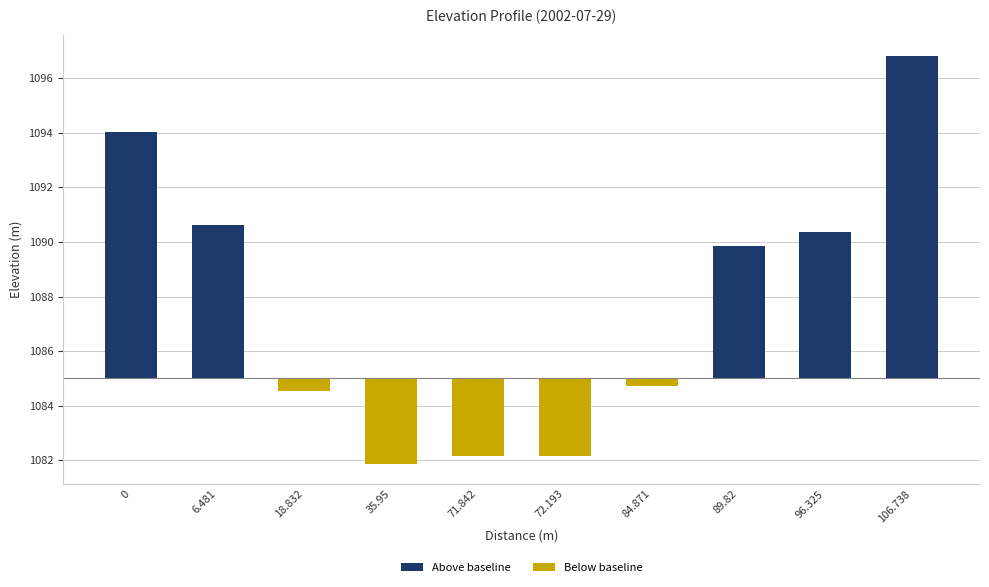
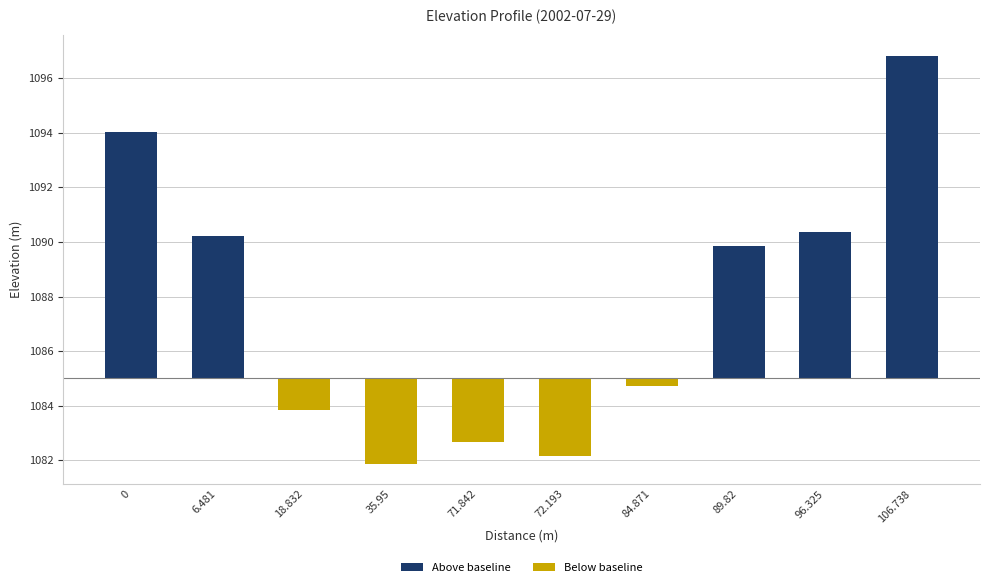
  {
    "0": 1094.0,
-   "6.481": 1090.6,
-   "18.832": 1084.5,
+   "6.481": 1090.2,
+   "18.832": 1083.8,
    "35.95": 1081.9,
-   "71.842": 1082.2,
+   "71.842": 1082.7,
    "72.193": 1082.2,
    "84.871": 1084.7,
    "89.82": 1089.8,
    "96.325": 1090.4,
    "106.738": 1096.8
  }
